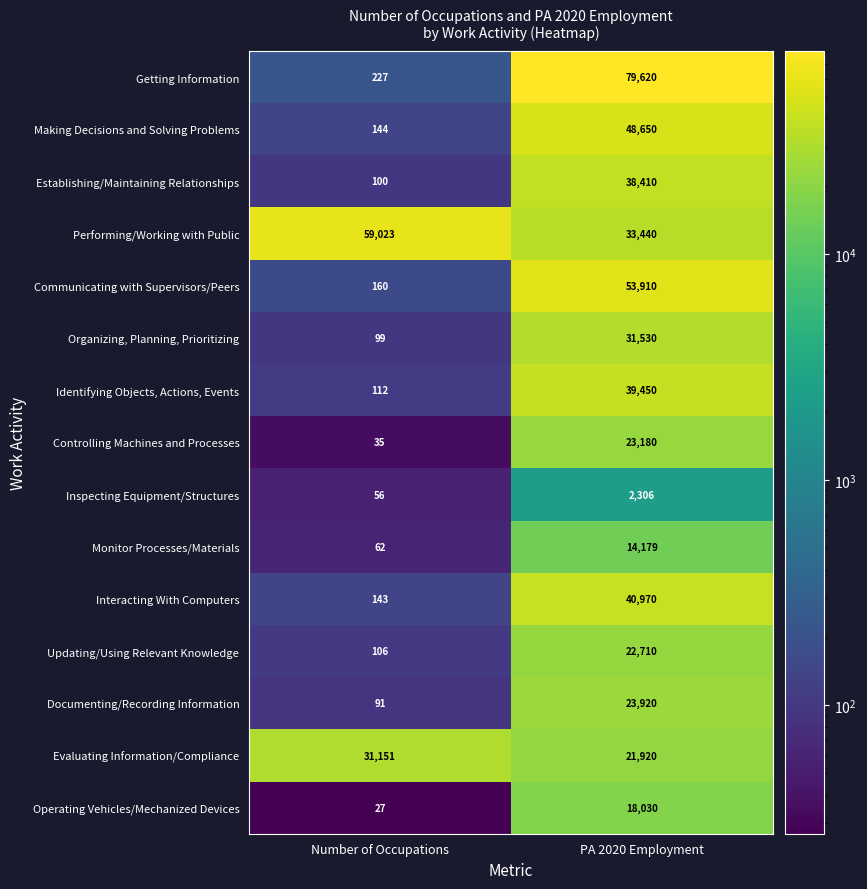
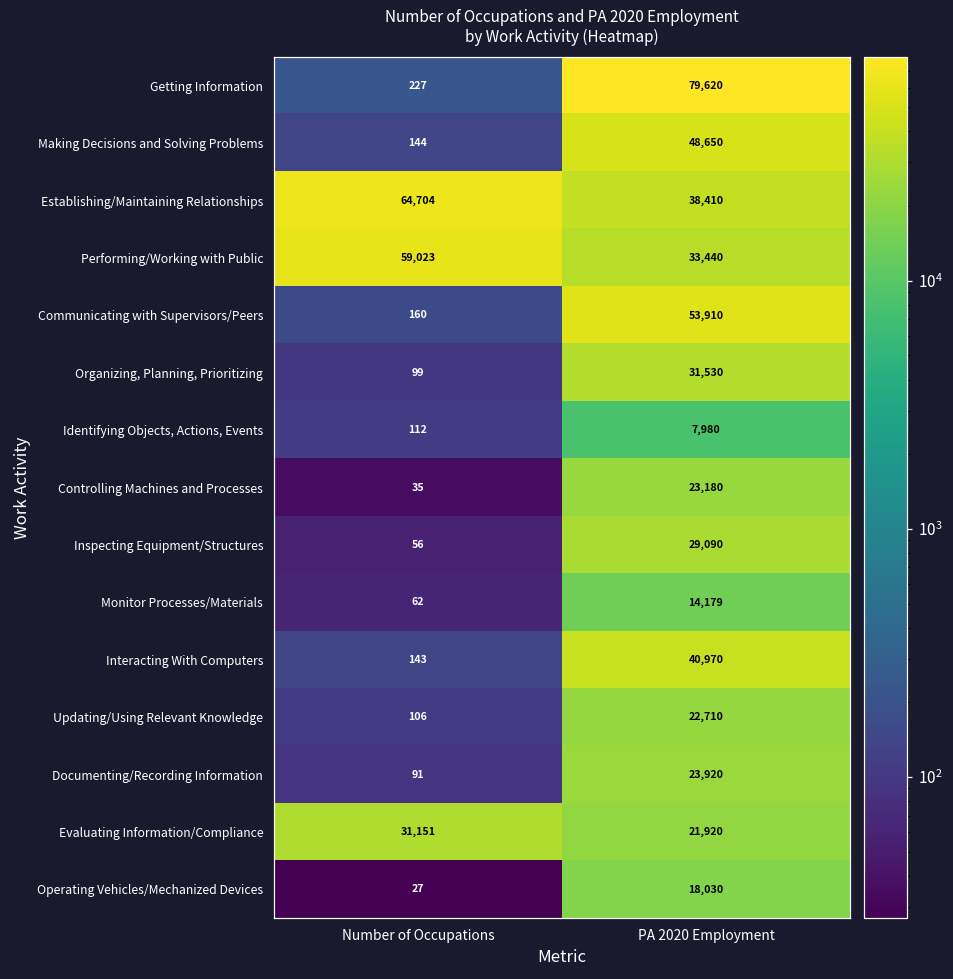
  {
    "Getting Information": {
      "Number of Occupations": "227",
      "PA 2020 Employment": "79,620"
    },
    "Making Decisions and Solving Problems": {
      "Number of Occupations": "144",
      "PA 2020 Employment": "48,650"
    },
    "Establishing/Maintaining Relationships": {
-     "Number of Occupations": "100",
+     "Number of Occupations": "64,704",
      "PA 2020 Employment": "38,410"
    },
    "Performing/Working with Public": {
      "Number of Occupations": "59,023",
      "PA 2020 Employment": "33,440"
    },
    "Communicating with Supervisors/Peers": {
      "Number of Occupations": "160",
      "PA 2020 Employment": "53,910"
    },
    "Organizing, Planning, Prioritizing": {
      "Number of Occupations": "99",
      "PA 2020 Employment": "31,530"
    },
    "Identifying Objects, Actions, Events": {
      "Number of Occupations": "112",
-     "PA 2020 Employment": "39,450"
+     "PA 2020 Employment": "7,980"
    },
    "Controlling Machines and Processes": {
      "Number of Occupations": "35",
      "PA 2020 Employment": "23,180"
    },
    "Inspecting Equipment/Structures": {
      "Number of Occupations": "56",
-     "PA 2020 Employment": "2,306"
+     "PA 2020 Employment": "29,090"
    },
    "Monitor Processes/Materials": {
      "Number of Occupations": "62",
      "PA 2020 Employment": "14,179"
    },
    "Interacting With Computers": {
      "Number of Occupations": "143",
      "PA 2020 Employment": "40,970"
    },
    "Updating/Using Relevant Knowledge": {
      "Number of Occupations": "106",
      "PA 2020 Employment": "22,710"
    },
    "Documenting/Recording Information": {
      "Number of Occupations": "91",
      "PA 2020 Employment": "23,920"
    },
    "Evaluating Information/Compliance": {
      "Number of Occupations": "31,151",
      "PA 2020 Employment": "21,920"
    },
    "Operating Vehicles/Mechanized Devices": {
      "Number of Occupations": "27",
      "PA 2020 Employment": "18,030"
    }
  }
